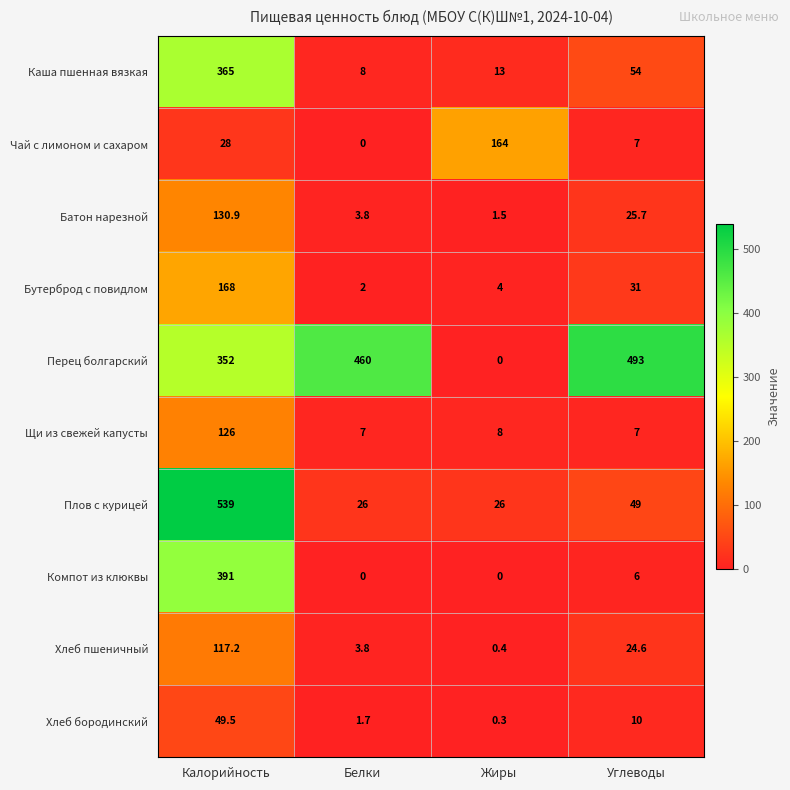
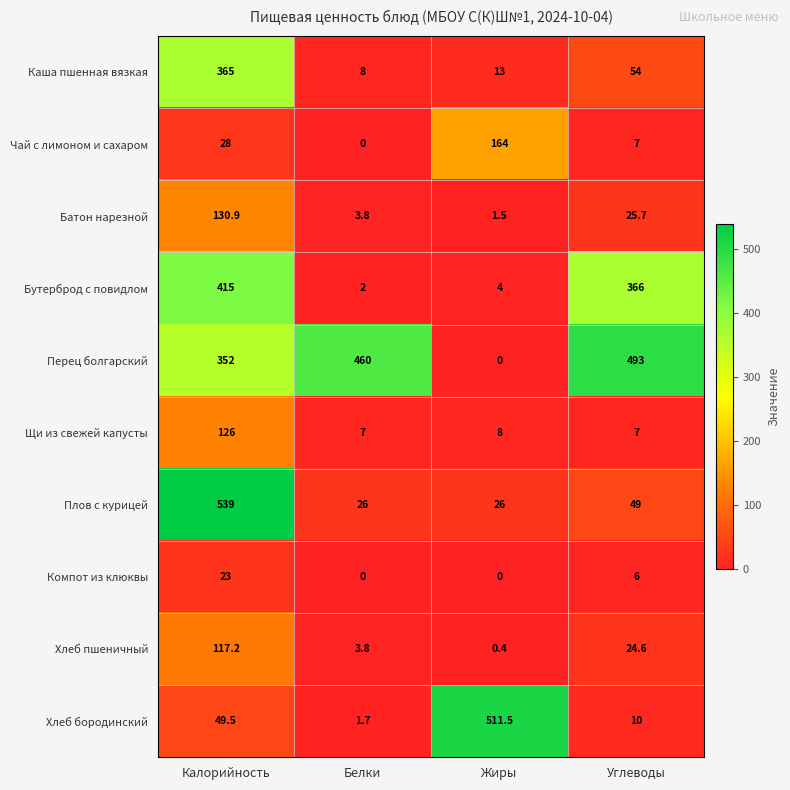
  {
    "Каша пшенная вязкая": {
      "Калорийность": 365,
      "Белки": 8,
      "Жиры": 13,
      "Углеводы": 54
    },
    "Чай с лимоном и сахаром": {
      "Калорийность": 28,
      "Белки": 0,
      "Жиры": 164,
      "Углеводы": 7
    },
    "Батон нарезной": {
      "Калорийность": 130.9,
      "Белки": 3.8,
      "Жиры": 1.5,
      "Углеводы": 25.7
    },
    "Бутерброд с повидлом": {
-     "Калорийность": 168,
+     "Калорийность": 415,
      "Белки": 2,
      "Жиры": 4,
-     "Углеводы": 31
+     "Углеводы": 366
    },
    "Перец болгарский": {
      "Калорийность": 352,
      "Белки": 460,
      "Жиры": 0,
      "Углеводы": 493
    },
    "Щи из свежей капусты": {
      "Калорийность": 126,
      "Белки": 7,
      "Жиры": 8,
      "Углеводы": 7
    },
    "Плов с курицей": {
      "Калорийность": 539,
      "Белки": 26,
      "Жиры": 26,
      "Углеводы": 49
    },
    "Компот из клюквы": {
-     "Калорийность": 391,
+     "Калорийность": 23,
      "Белки": 0,
      "Жиры": 0,
      "Углеводы": 6
    },
    "Хлеб пшеничный": {
      "Калорийность": 117.2,
      "Белки": 3.8,
      "Жиры": 0.4,
      "Углеводы": 24.6
    },
    "Хлеб бородинский": {
      "Калорийность": 49.5,
      "Белки": 1.7,
-     "Жиры": 0.3,
+     "Жиры": 511.5,
      "Углеводы": 10
    }
  }
